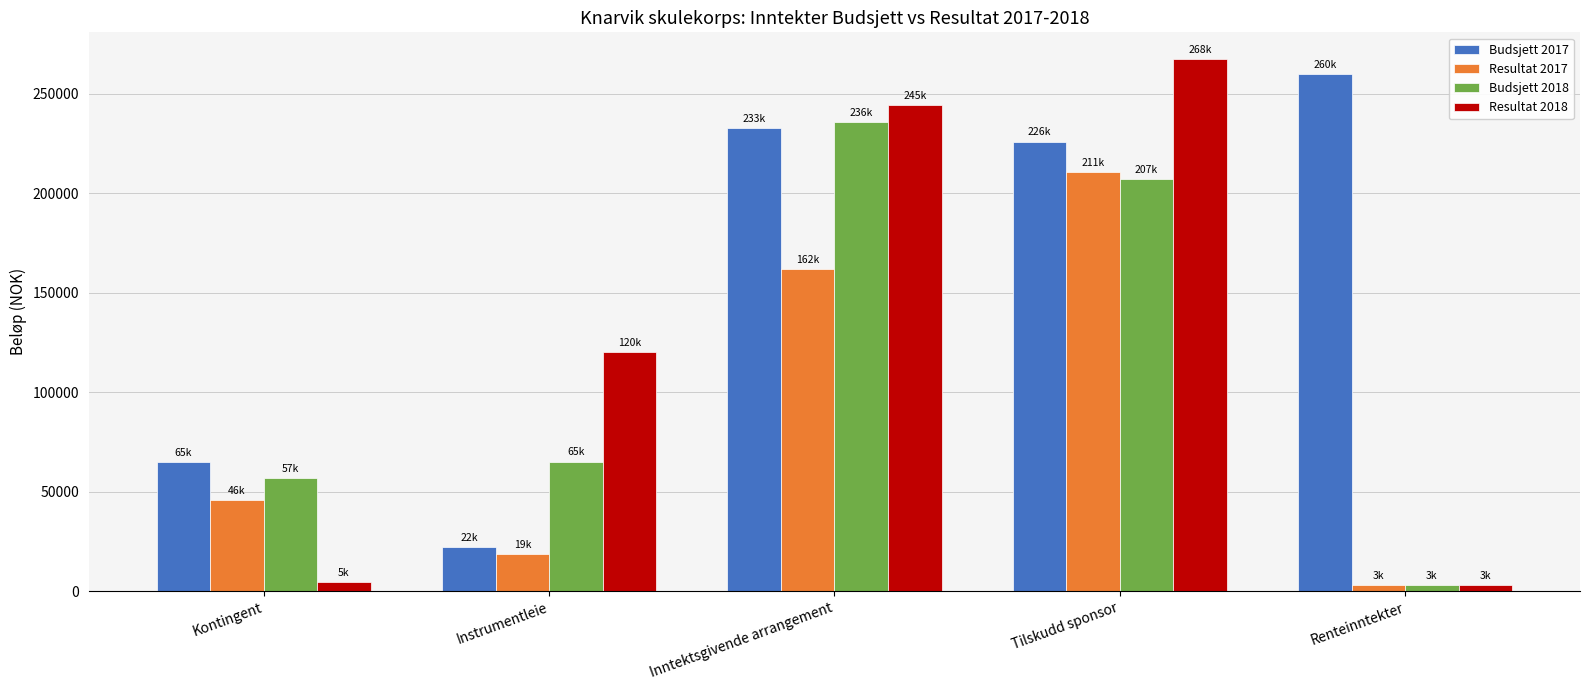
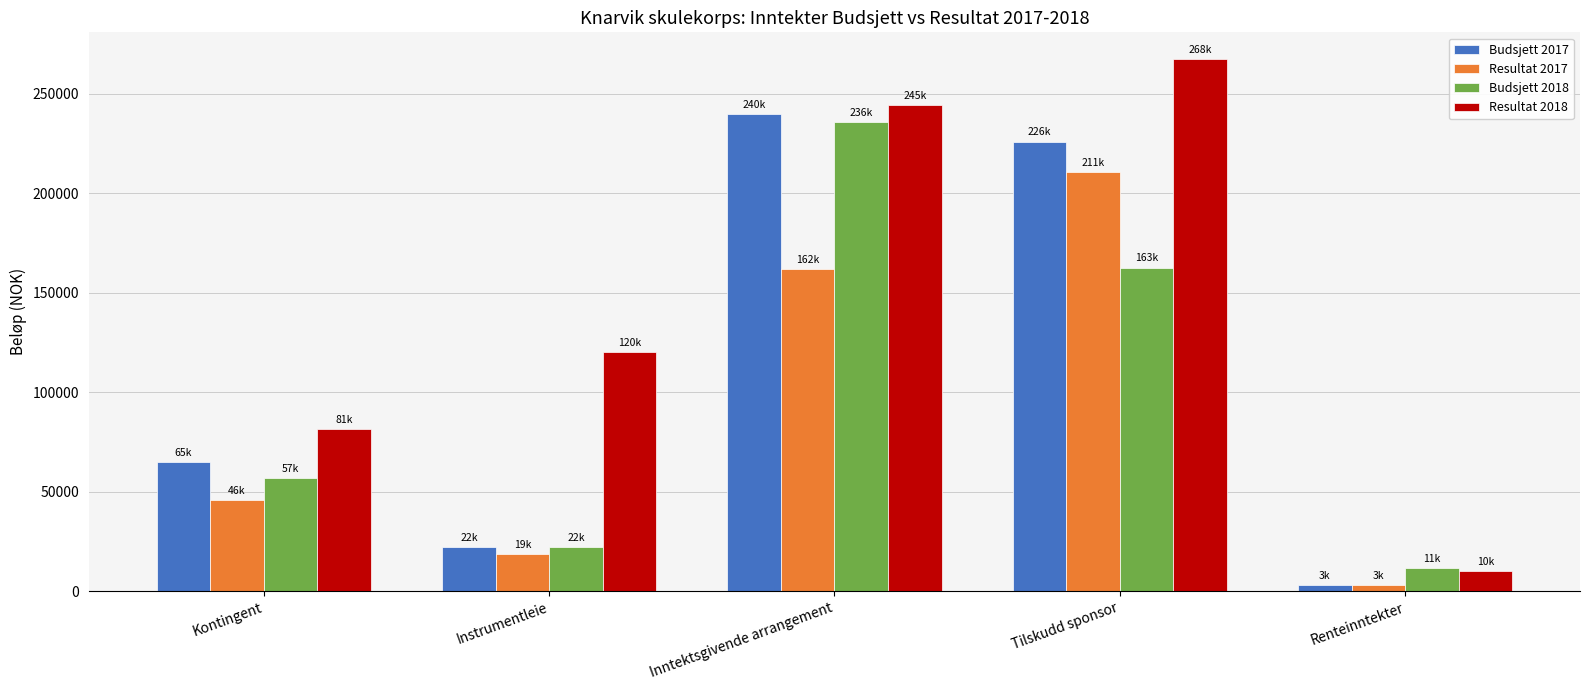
  {
    "Budsjett 2017": {
      "Kontingent": "65k",
      "Instrumentleie": "22k",
-     "Inntektsgivende arrangement": "233k",
+     "Inntektsgivende arrangement": "240k",
      "Tilskudd sponsor": "226k",
-     "Renteinntekter": "260k"
+     "Renteinntekter": "3k"
    },
    "Resultat 2017": {
      "Kontingent": "46k",
      "Instrumentleie": "19k",
      "Inntektsgivende arrangement": "162k",
      "Tilskudd sponsor": "211k",
      "Renteinntekter": "3k"
    },
    "Budsjett 2018": {
      "Kontingent": "57k",
-     "Instrumentleie": "65k",
+     "Instrumentleie": "22k",
      "Inntektsgivende arrangement": "236k",
-     "Tilskudd sponsor": "207k",
-     "Renteinntekter": "3k"
+     "Tilskudd sponsor": "163k",
+     "Renteinntekter": "11k"
    },
    "Resultat 2018": {
-     "Kontingent": "5k",
+     "Kontingent": "81k",
      "Instrumentleie": "120k",
      "Inntektsgivende arrangement": "245k",
      "Tilskudd sponsor": "268k",
-     "Renteinntekter": "3k"
+     "Renteinntekter": "10k"
    }
  }
